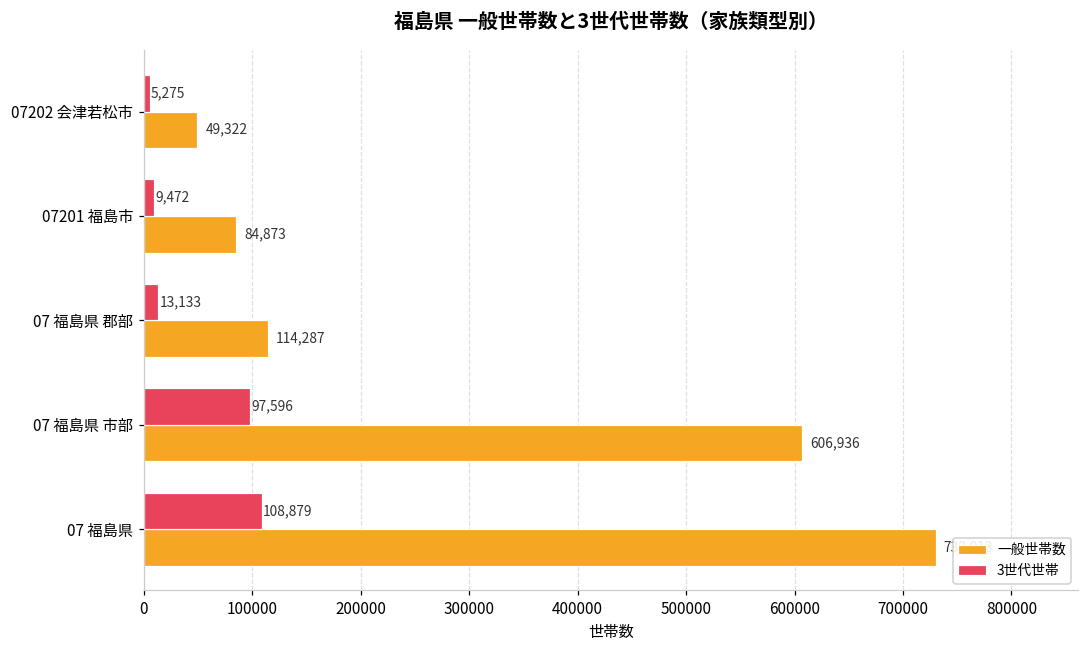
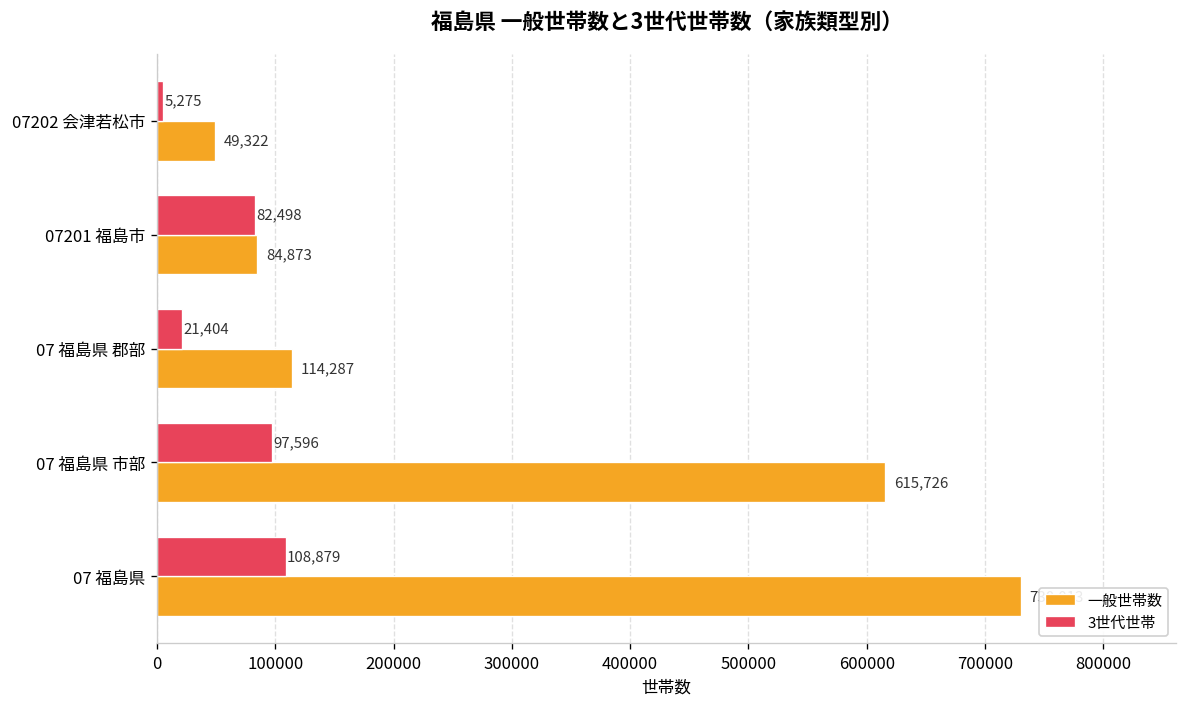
  {
    "一般世帯数": {
      "07202 会津若松市": "49,322",
      "07201 福島市": "84,873",
      "07 福島県 郡部": "114,287",
-     "07 福島県 市部": "606,936"
+     "07 福島県 市部": "615,726"
    },
    "3世代世帯": {
      "07202 会津若松市": "5,275",
-     "07201 福島市": "9,472",
-     "07 福島県 郡部": "13,133",
+     "07201 福島市": "82,498",
+     "07 福島県 郡部": "21,404",
      "07 福島県 市部": "97,596",
      "07 福島県": "108,879"
    }
  }
